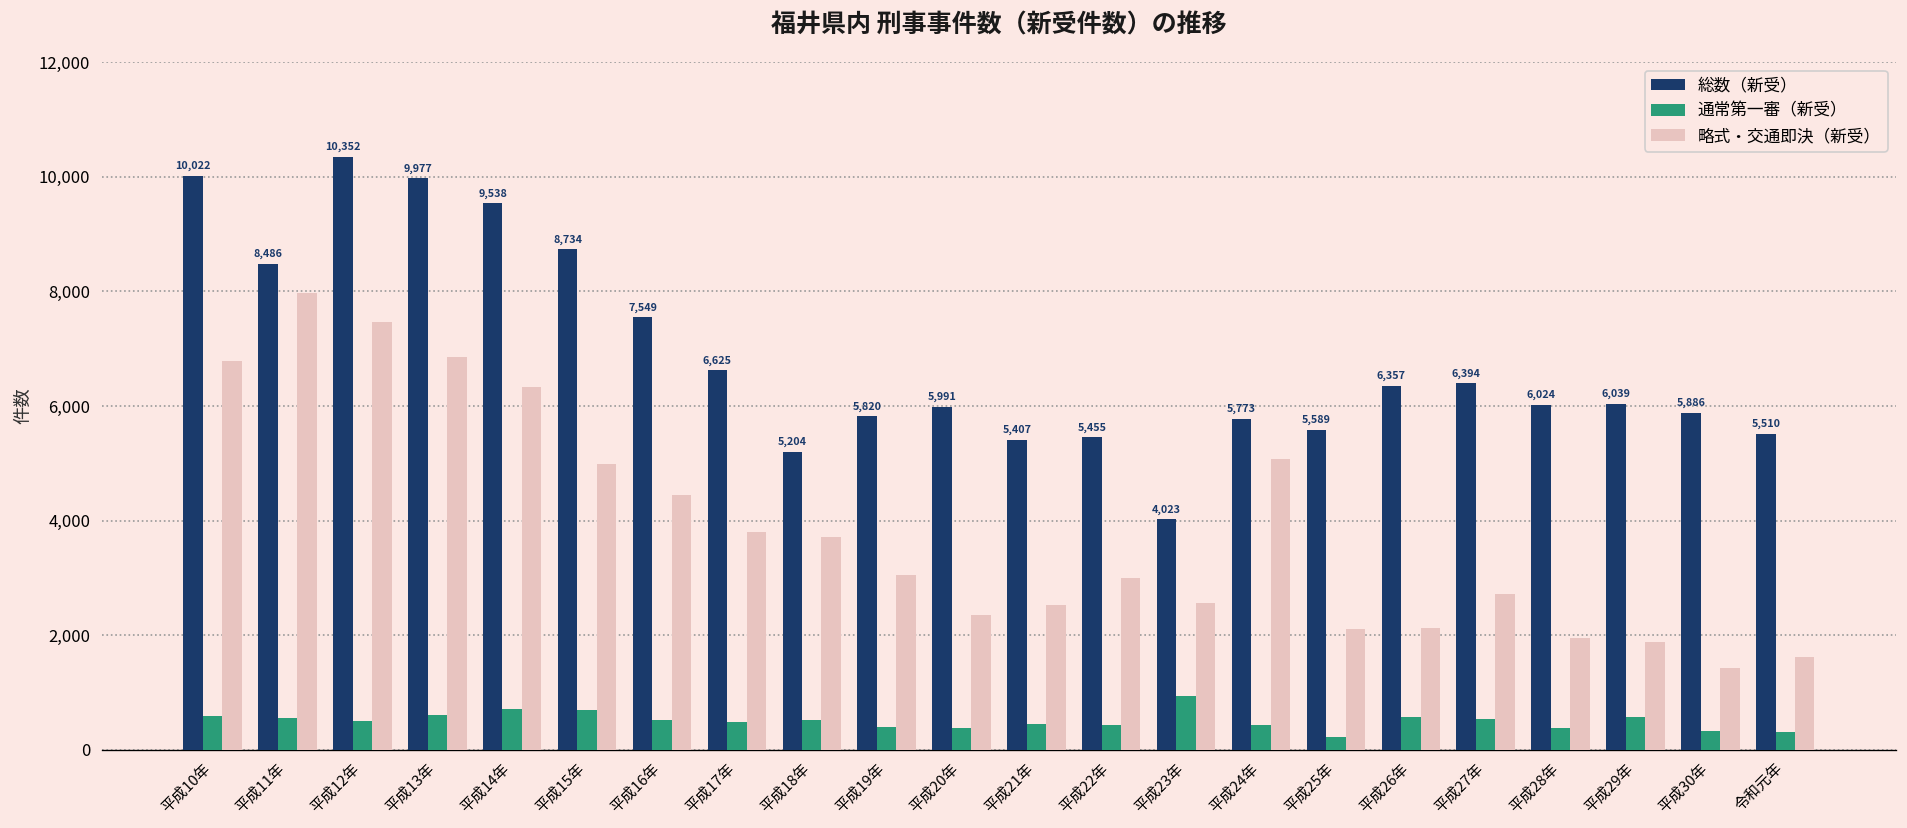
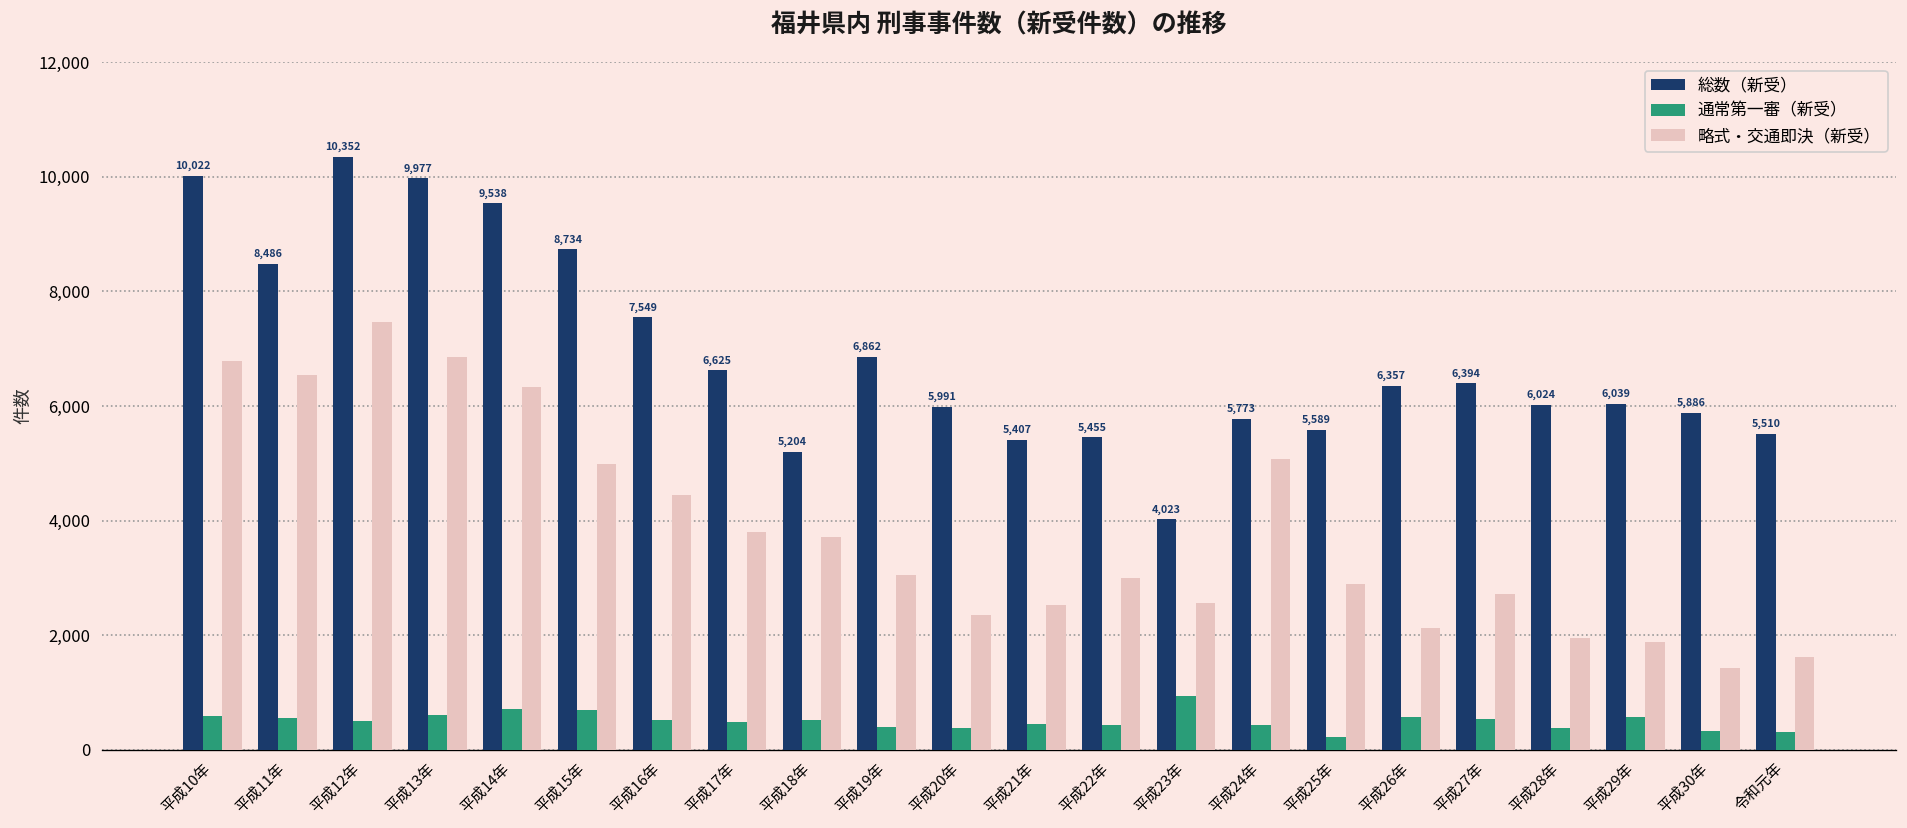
  {
    "総数（新受）": {
      "平成10年": "10,022",
      "平成11年": "8,486",
      "平成12年": "10,352",
      "平成13年": "9,977",
      "平成14年": "9,538",
      "平成15年": "8,734",
      "平成16年": "7,549",
      "平成17年": "6,625",
      "平成18年": "5,204",
-     "平成19年": "5,820",
+     "平成19年": "6,862",
      "平成20年": "5,991",
      "平成21年": "5,407",
      "平成22年": "5,455",
      "平成23年": "4,023",
      "平成24年": "5,773",
      "平成25年": "5,589",
      "平成26年": "6,357",
      "平成27年": "6,394",
      "平成28年": "6,024",
      "平成29年": "6,039",
      "平成30年": "5,886",
      "令和元年": "5,510"
    },
    "通常第一審（新受）": {
      "平成10年": "600",
      "平成11年": "500",
      "平成12年": "500",
      "平成13年": "600",
      "平成14年": "700",
      "平成15年": "700",
      "平成16年": "500",
      "平成17年": "500",
      "平成18年": "500",
      "平成19年": "400",
      "平成20年": "400",
      "平成21年": "400",
      "平成22年": "400",
      "平成23年": "900",
      "平成24年": "400",
      "平成25年": "200",
      "平成26年": "600",
      "平成27年": "500",
      "平成28年": "400",
      "平成29年": "600",
      "平成30年": "300",
      "令和元年": "300"
    },
    "略式・交通即決（新受）": {
      "平成10年": "6,800",
-     "平成11年": "8,000",
+     "平成11年": "6,500",
      "平成12年": "7,500",
      "平成13年": "6,900",
      "平成14年": "6,300",
      "平成15年": "5,000",
      "平成16年": "4,400",
      "平成17年": "3,800",
      "平成18年": "3,700",
      "平成19年": "3,100",
      "平成20年": "2,400",
      "平成21年": "2,500",
      "平成22年": "3,000",
      "平成23年": "2,600",
      "平成24年": "5,100",
-     "平成25年": "2,100",
+     "平成25年": "2,900",
      "平成26年": "2,100",
      "平成27年": "2,700",
      "平成28年": "1,900",
      "平成29年": "1,900",
      "平成30年": "1,400",
      "令和元年": "1,600"
    }
  }
